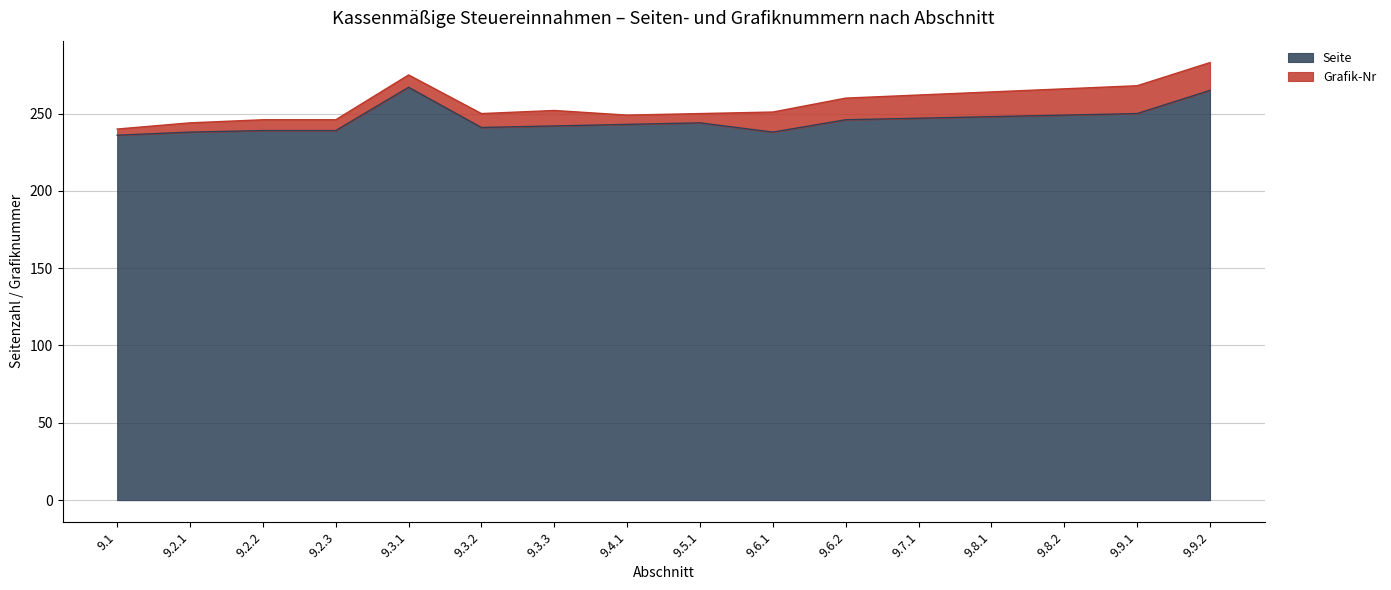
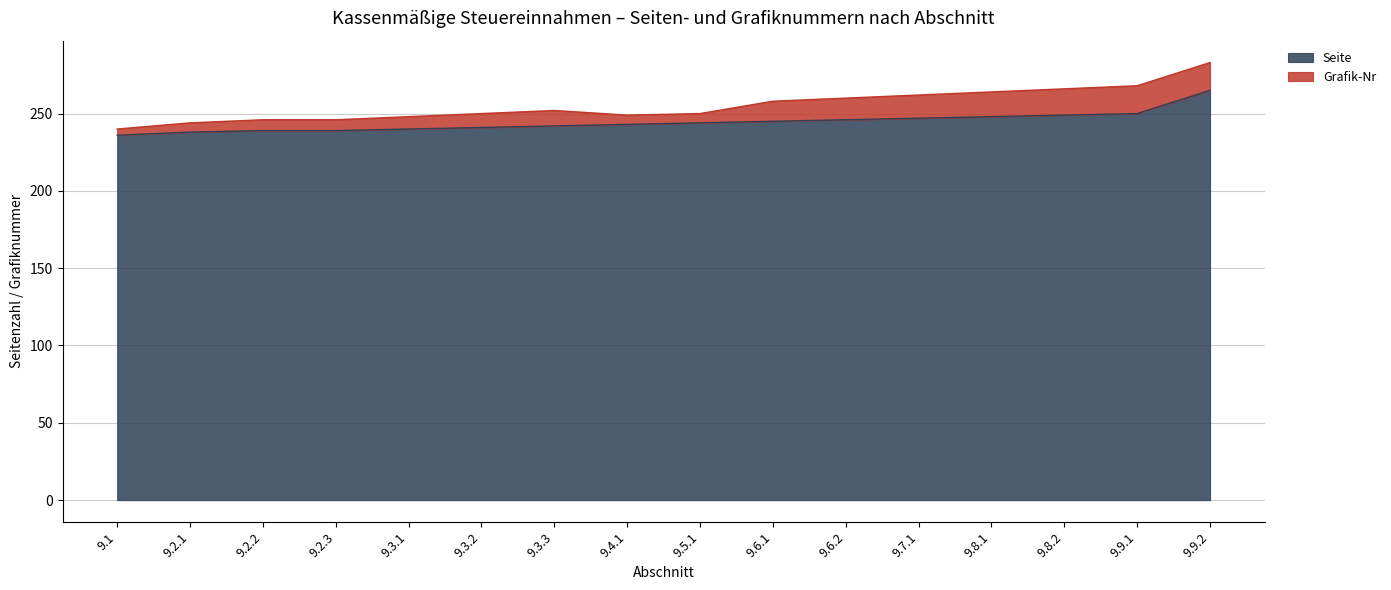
  {
    "Seite": {
      "9.1": 236,
      "9.2.1": 238,
      "9.2.2": 239,
      "9.2.3": 239,
-     "9.3.1": 267,
+     "9.3.1": 240,
      "9.3.2": 241,
      "9.3.3": 242,
      "9.4.1": 243,
      "9.5.1": 244,
-     "9.6.1": 238,
+     "9.6.1": 245,
      "9.6.2": 246,
      "9.7.1": 247,
      "9.8.1": 248,
      "9.8.2": 249,
      "9.9.1": 250,
      "9.9.2": 265
    },
    "Grafik-Nr": {
      "9.1": 4,
      "9.2.1": 6,
      "9.2.2": 7,
      "9.2.3": 7,
      "9.3.1": 8,
      "9.3.2": 9,
      "9.3.3": 10,
      "9.4.1": 6,
      "9.5.1": 6,
      "9.6.1": 13,
      "9.6.2": 14,
      "9.7.1": 15,
      "9.8.1": 16,
      "9.8.2": 17,
      "9.9.1": 18,
      "9.9.2": 18
    }
  }
